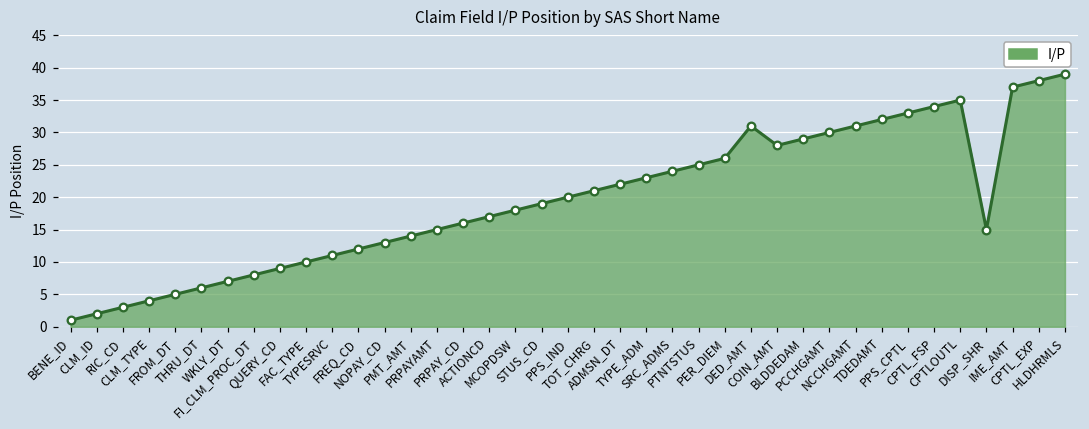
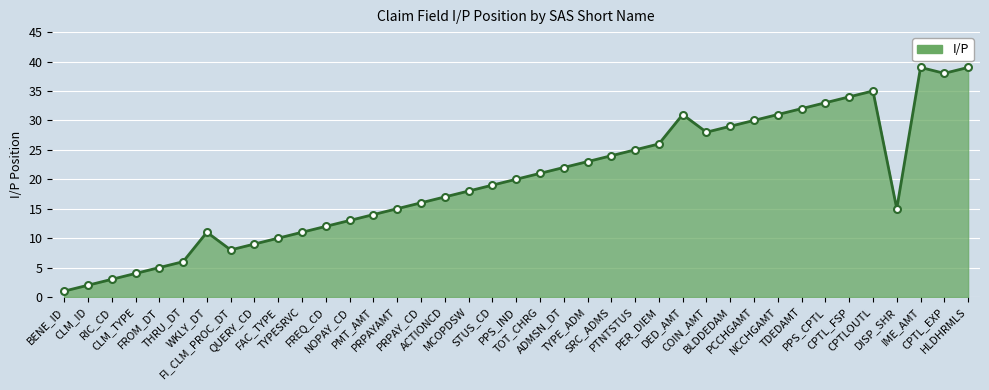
  {
    "BENE_ID": 1,
    "CLM_ID": 2,
    "RIC_CD": 3,
    "CLM_TYPE": 4,
    "FROM_DT": 5,
    "THRU_DT": 6,
-   "WKLY_DT": 7,
+   "WKLY_DT": 11,
    "FI_CLM_PROC_DT": 8,
    "QUERY_CD": 9,
    "FAC_TYPE": 10,
    "TYPESRVC": 11,
    "FREQ_CD": 12,
    "NOPAY_CD": 13,
    "PMT_AMT": 14,
    "PRPAYAMT": 15,
    "PRPAY_CD": 16,
    "ACTIONCD": 17,
    "MCOPDSW": 18,
    "STUS_CD": 19,
    "PPS_IND": 20,
    "TOT_CHRG": 21,
    "ADMSN_DT": 22,
    "TYPE_ADM": 23,
    "SRC_ADMS": 24,
    "PTNTSTUS": 25,
    "PER_DIEM": 26,
    "DED_AMT": 31,
    "COIN_AMT": 28,
    "BLDDEDAM": 29,
    "PCCHGAMT": 30,
    "NCCHGAMT": 31,
    "TDEDAMT": 32,
    "PPS_CPTL": 33,
    "CPTL_FSP": 34,
    "CPTLOUTL": 35,
    "DISP_SHR": 15,
-   "IME_AMT": 37,
+   "IME_AMT": 39,
    "CPTL_EXP": 38,
    "HLDHRMLS": 39
  }
